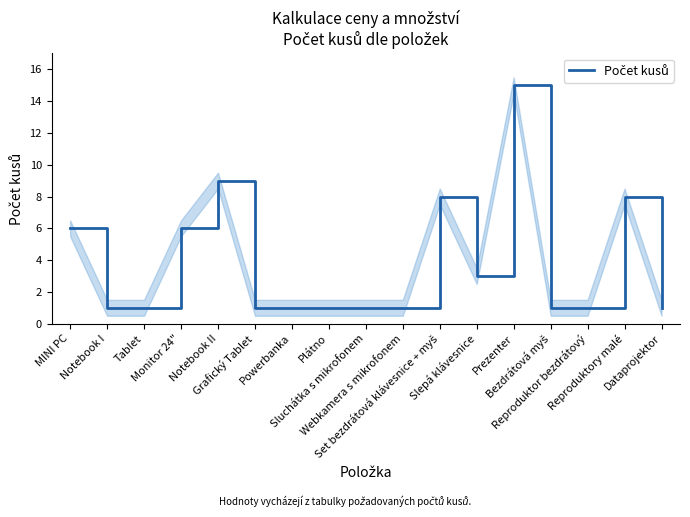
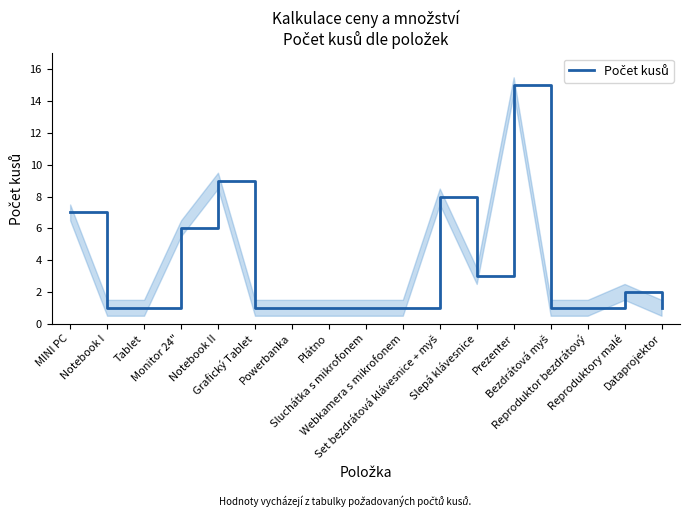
  {
    "Počet kusů": {
-     "MINI PC": 6,
+     "MINI PC": 7,
      "Notebook I": 1,
      "Tablet": 1,
      "Monitor 24\"": 6,
      "Notebook II": 9,
      "Grafický Tablet": 1,
      "Powerbanka": 1,
      "Plátno": 1,
      "Sluchátka s mikrofonem": 1,
      "Webkamera s mikrofonem": 1,
      "Set bezdrátová klávesnice + myš": 8,
      "Slepá klávesnice": 3,
      "Prezenter": 15,
      "Bezdrátová myš": 1,
      "Reproduktor bezdrátový": 1,
-     "Reproduktory malé": 8,
+     "Reproduktory malé": 2,
      "Dataprojektor": 1
    }
  }
